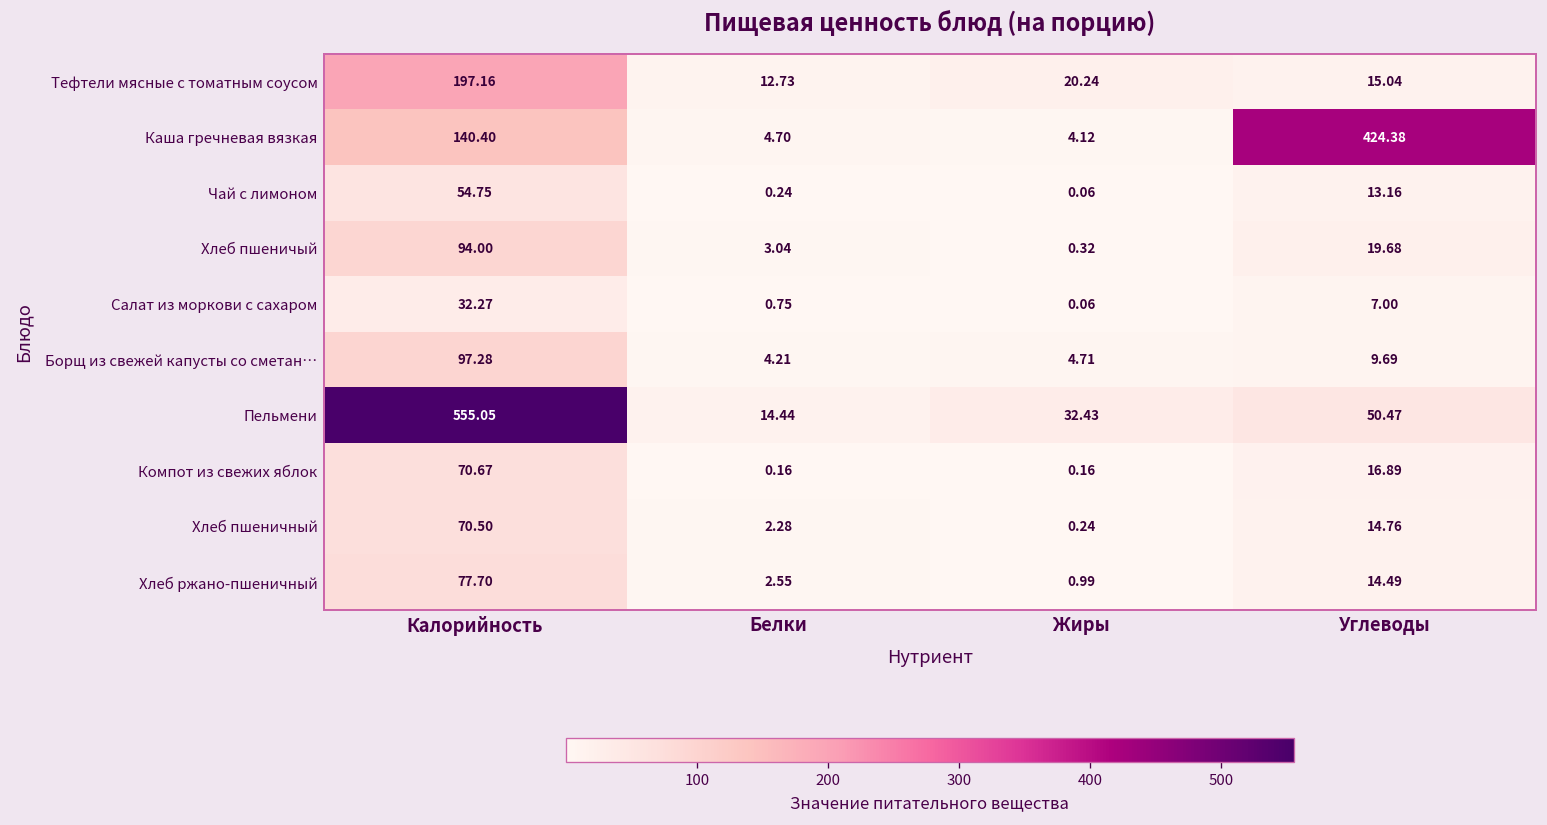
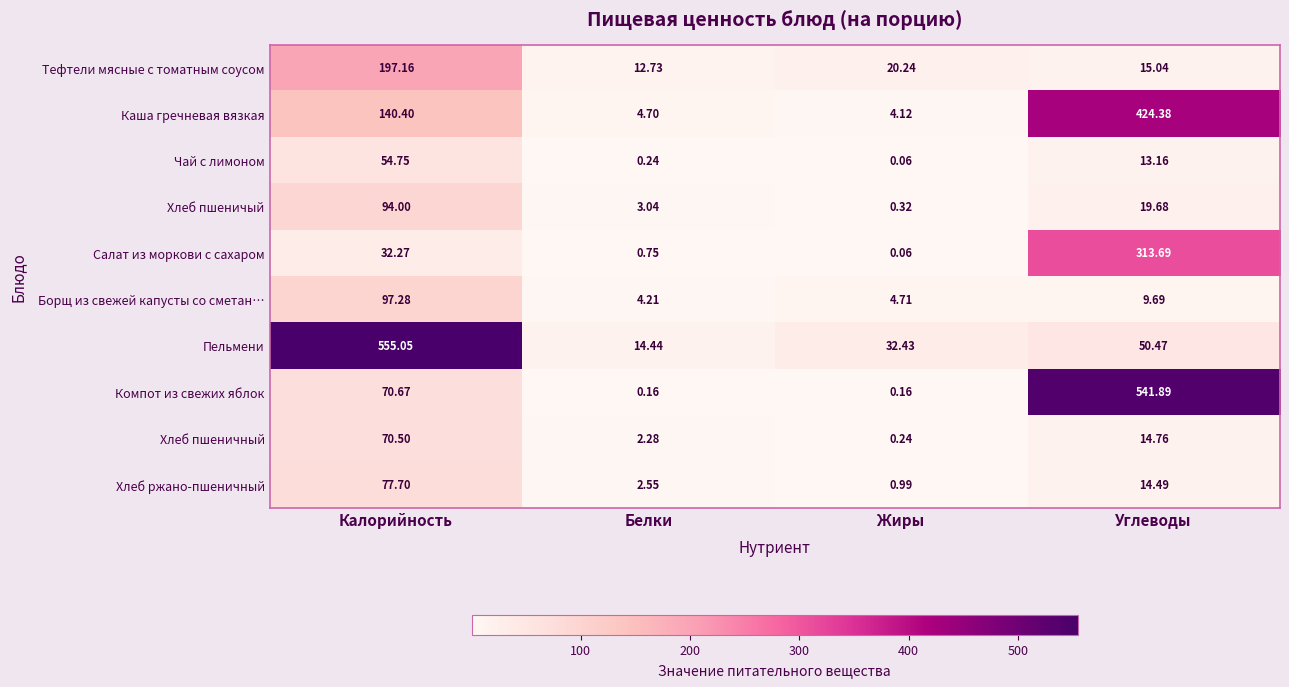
  {
    "Тефтели мясные с томатным соусом": {
      "Калорийность": 197.16,
      "Белки": 12.73,
      "Жиры": 20.24,
      "Углеводы": 15.04
    },
    "Каша гречневая вязкая": {
      "Калорийность": 140.40,
      "Белки": 4.70,
      "Жиры": 4.12,
      "Углеводы": 424.38
    },
    "Чай с лимоном": {
      "Калорийность": 54.75,
      "Белки": 0.24,
      "Жиры": 0.06,
      "Углеводы": 13.16
    },
    "Хлеб пшеничый": {
      "Калорийность": 94.00,
      "Белки": 3.04,
      "Жиры": 0.32,
      "Углеводы": 19.68
    },
    "Салат из моркови с сахаром": {
      "Калорийность": 32.27,
      "Белки": 0.75,
      "Жиры": 0.06,
-     "Углеводы": 7.00
+     "Углеводы": 313.69
    },
    "Борщ из свежей капусты со сметан…": {
      "Калорийность": 97.28,
      "Белки": 4.21,
      "Жиры": 4.71,
      "Углеводы": 9.69
    },
    "Пельмени": {
      "Калорийность": 555.05,
      "Белки": 14.44,
      "Жиры": 32.43,
      "Углеводы": 50.47
    },
    "Компот из свежих яблок": {
      "Калорийность": 70.67,
      "Белки": 0.16,
      "Жиры": 0.16,
-     "Углеводы": 16.89
+     "Углеводы": 541.89
    },
    "Хлеб пшеничный": {
      "Калорийность": 70.50,
      "Белки": 2.28,
      "Жиры": 0.24,
      "Углеводы": 14.76
    },
    "Хлеб ржано-пшеничный": {
      "Калорийность": 77.70,
      "Белки": 2.55,
      "Жиры": 0.99,
      "Углеводы": 14.49
    }
  }
